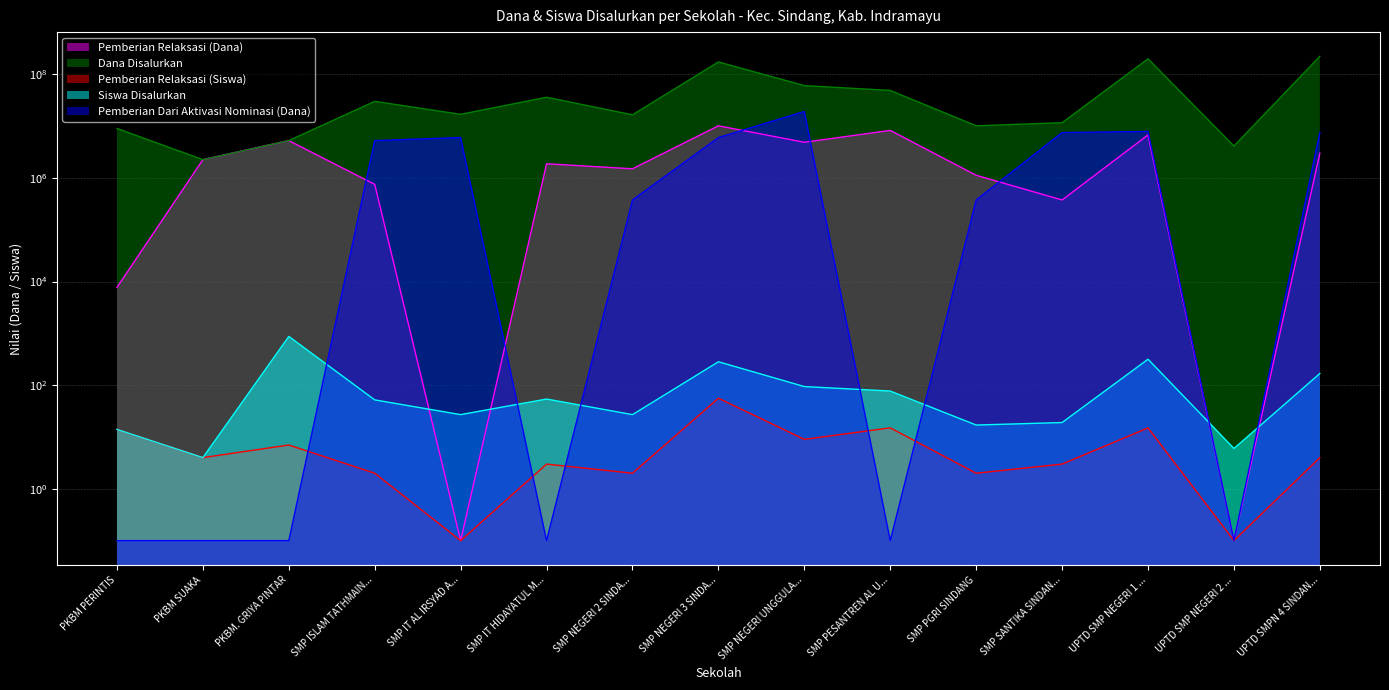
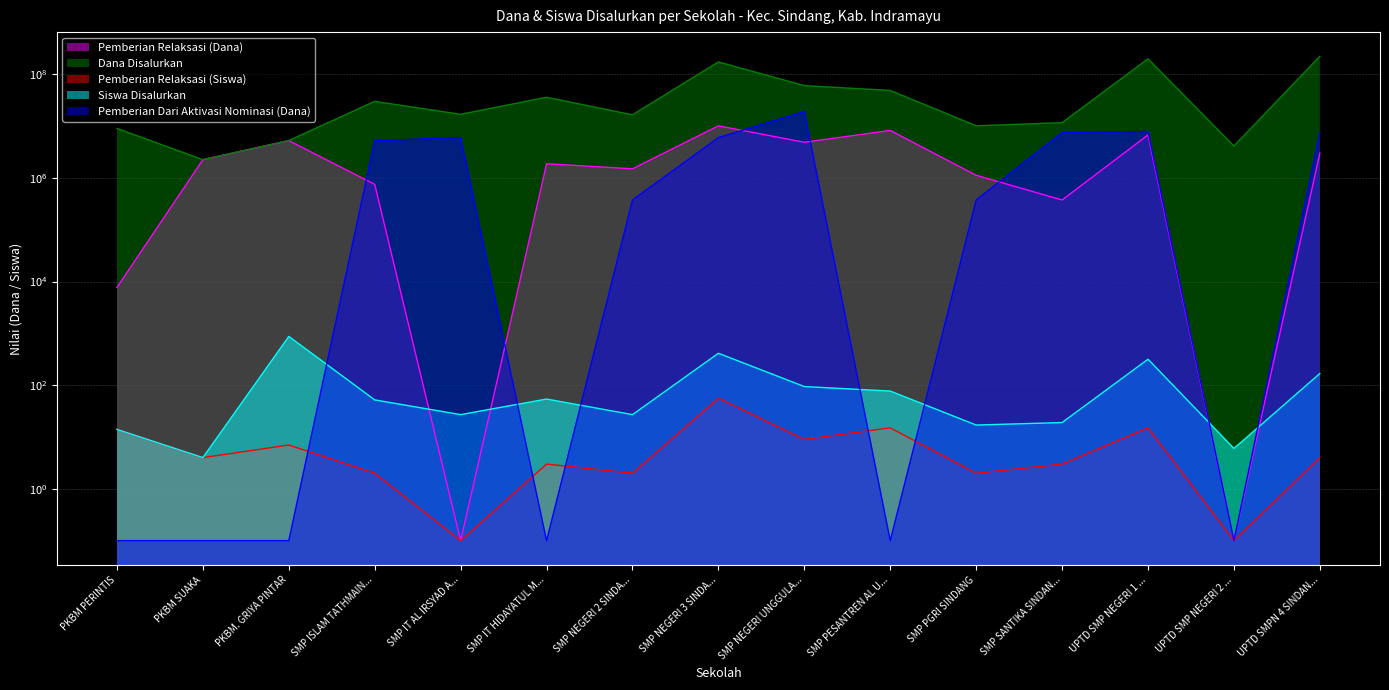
  {
    "Pemberian Relaksasi (Dana)": {
      "PKBM PERINTIS": 8000,
      "SMP ISLAM TATHMAIN...": 800000,
      "SMP IT HIDAYATUL M...": 1900000,
      "SMP NEGERI 2 SINDA...": 1500000,
      "SMP NEGERI 3 SINDA...": 10000000,
      "SMP NEGERI UNGGULA...": 5000000,
      "SMP PESANTREN AL U...": 8000000,
      "SMP PGRI SINDANG": 1100000,
      "SMP SANTIKA SINDAN...": 400000,
      "UPTD SMP NEGERI 1 ...": 7000000,
      "UPTD SMPN 4 SINDAN...": 3000000
    },
    "Dana Disalurkan": {
      "PKBM PERINTIS": 9000000,
      "SMP ISLAM TATHMAIN...": 30000000,
      "SMP IT AL IRSYAD A...": 17000000,
      "SMP IT HIDAYATUL M...": 40000000,
      "SMP NEGERI 2 SINDA...": 17000000,
      "SMP NEGERI 3 SINDA...": 170000000,
      "SMP NEGERI UNGGULA...": 60000000,
      "SMP PESANTREN AL U...": 50000000,
      "SMP PGRI SINDANG": 10000000,
      "SMP SANTIKA SINDAN...": 12000000,
      "UPTD SMP NEGERI 1 ...": 200000000,
      "UPTD SMP NEGERI 2 ...": 4000000,
      "UPTD SMPN 4 SINDAN...": 220000000
    },
    "Pemberian Relaksasi (Siswa)": {
      "PKBM. GRIYA PINTAR": 7,
      "SMP ISLAM TATHMAIN...": 2,
      "SMP IT HIDAYATUL M...": 3,
      "SMP NEGERI 2 SINDA...": 2,
      "SMP NEGERI 3 SINDA...": 60,
      "SMP NEGERI UNGGULA...": 9,
      "SMP PESANTREN AL U...": 15,
      "SMP PGRI SINDANG": 2,
      "SMP SANTIKA SINDAN...": 3,
      "UPTD SMP NEGERI 1 ...": 15,
      "UPTD SMPN 4 SINDAN...": 4
    },
    "Siswa Disalurkan": {
      "PKBM. GRIYA PINTAR": 900,
      "SMP ISLAM TATHMAIN...": 50,
      "SMP IT AL IRSYAD A...": 30,
      "SMP IT HIDAYATUL M...": 50,
      "SMP NEGERI 2 SINDA...": 30,
-     "SMP NEGERI 3 SINDA...": 300,
+     "SMP NEGERI 3 SINDA...": 400,
      "SMP NEGERI UNGGULA...": 90,
      "SMP PESANTREN AL U...": 80,
      "SMP PGRI SINDANG": 17,
      "SMP SANTIKA SINDAN...": 19,
      "UPTD SMP NEGERI 1 ...": 300,
      "UPTD SMP NEGERI 2 ...": 6,
      "UPTD SMPN 4 SINDAN...": 170
    },
    "Pemberian Dari Aktivasi Nominasi (Dana)": {
      "PKBM PERINTIS": 0.10,
      "PKBM SUAKA": 0.10,
      "PKBM. GRIYA PINTAR": 0.10,
      "SMP ISLAM TATHMAIN...": 5000000,
      "SMP IT AL IRSYAD A...": 6000000,
      "SMP IT HIDAYATUL M...": 0.10,
      "SMP NEGERI 2 SINDA...": 400000,
      "SMP NEGERI 3 SINDA...": 6000000,
      "SMP NEGERI UNGGULA...": 19000000,
      "SMP PESANTREN AL U...": 0.10,
      "SMP PGRI SINDANG": 400000,
      "SMP SANTIKA SINDAN...": 8000000,
      "UPTD SMP NEGERI 1 ...": 8000000,
      "UPTD SMPN 4 SINDAN...": 8000000
    }
  }
